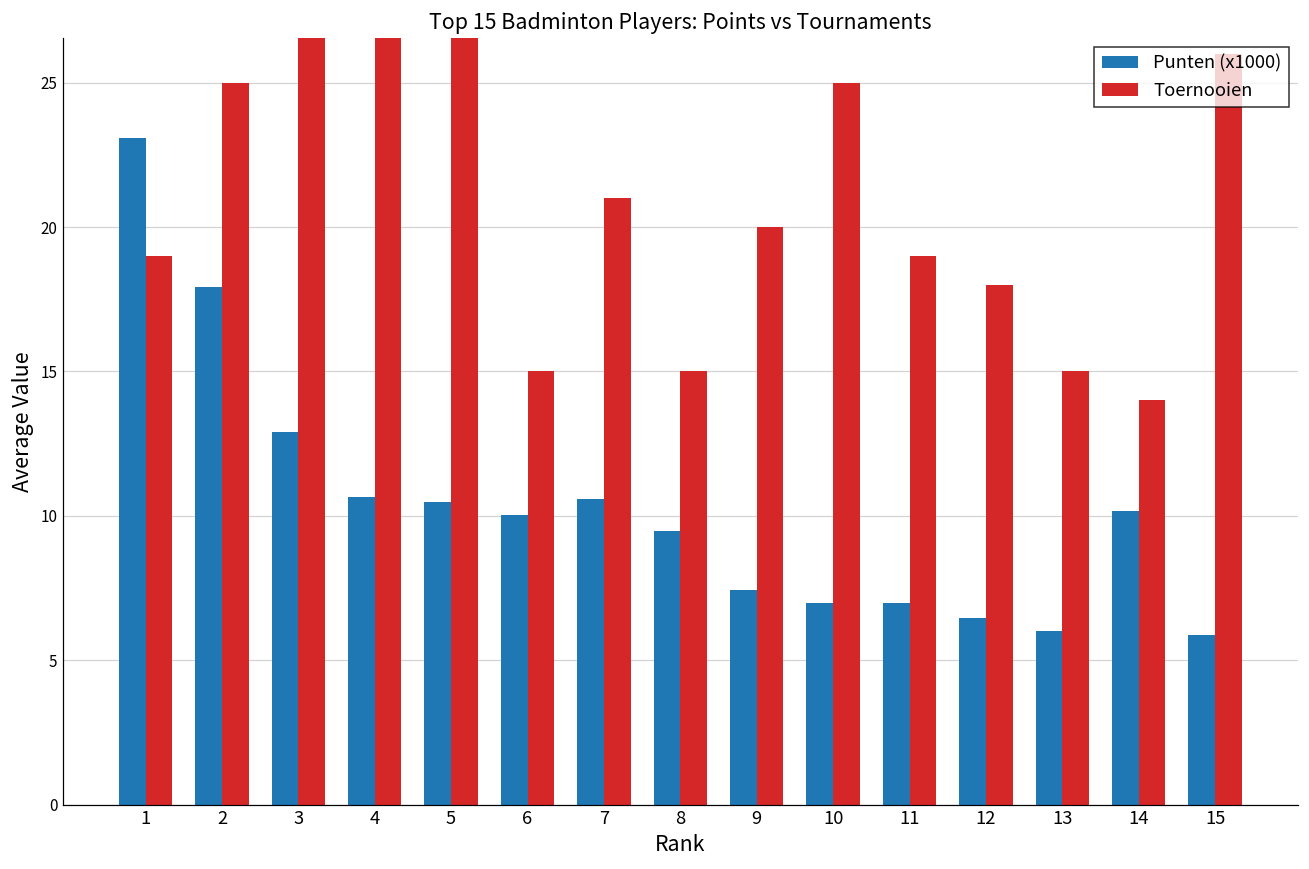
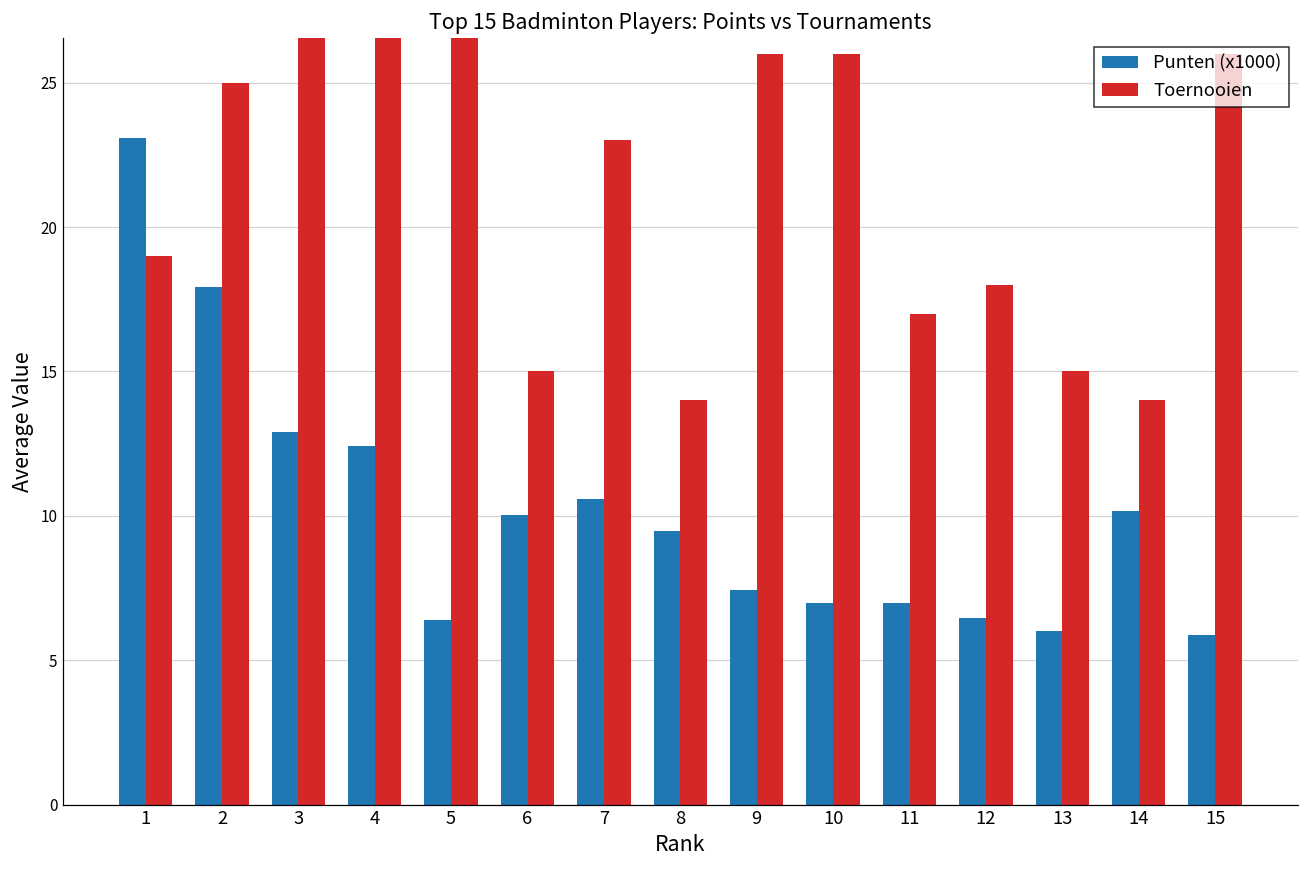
  {
    "Punten (x1000)": {
      "1": 23.1,
      "2": 17.9,
      "3": 12.9,
-     "4": 10.7,
-     "5": 10.5,
+     "4": 12.4,
+     "5": 6.4,
      "6": 10.0,
      "7": 10.6,
      "8": 9.5,
      "9": 7.4,
      "10": 7.0,
      "11": 7.0,
      "12": 6.5,
      "13": 6.0,
      "14": 10.2,
      "15": 5.9
    },
    "Toernooien": {
      "1": 19,
      "2": 25,
      "6": 15,
-     "7": 21,
-     "8": 15,
-     "9": 20,
-     "10": 25,
-     "11": 19,
+     "7": 23,
+     "8": 14,
+     "9": 26,
+     "10": 26,
+     "11": 17,
      "12": 18,
      "13": 15,
      "14": 14
    }
  }
